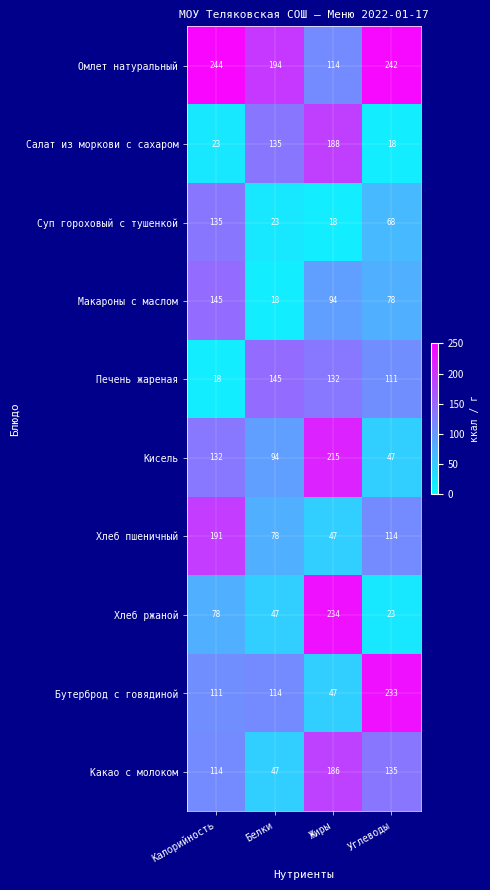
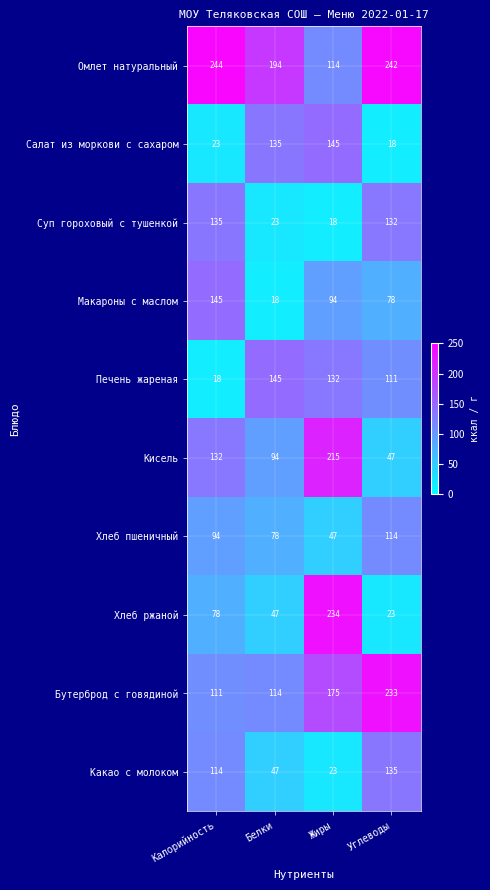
  {
    "Омлет натуральный": {
      "Калорийность": 244,
      "Белки": 194,
      "Жиры": 114,
      "Углеводы": 242
    },
    "Салат из моркови с сахаром": {
      "Калорийность": 23,
      "Белки": 135,
-     "Жиры": 188,
+     "Жиры": 145,
      "Углеводы": 18
    },
    "Суп гороховый с тушенкой": {
      "Калорийность": 135,
      "Белки": 23,
      "Жиры": 18,
-     "Углеводы": 68
+     "Углеводы": 132
    },
    "Макароны с маслом": {
      "Калорийность": 145,
      "Белки": 18,
      "Жиры": 94,
      "Углеводы": 78
    },
    "Печень жареная": {
      "Калорийность": 18,
      "Белки": 145,
      "Жиры": 132,
      "Углеводы": 111
    },
    "Кисель": {
      "Калорийность": 132,
      "Белки": 94,
      "Жиры": 215,
      "Углеводы": 47
    },
    "Хлеб пшеничный": {
-     "Калорийность": 191,
+     "Калорийность": 94,
      "Белки": 78,
      "Жиры": 47,
      "Углеводы": 114
    },
    "Хлеб ржаной": {
      "Калорийность": 78,
      "Белки": 47,
      "Жиры": 234,
      "Углеводы": 23
    },
    "Бутерброд с говядиной": {
      "Калорийность": 111,
      "Белки": 114,
-     "Жиры": 47,
+     "Жиры": 175,
      "Углеводы": 233
    },
    "Какао с молоком": {
      "Калорийность": 114,
      "Белки": 47,
-     "Жиры": 186,
+     "Жиры": 23,
      "Углеводы": 135
    }
  }
